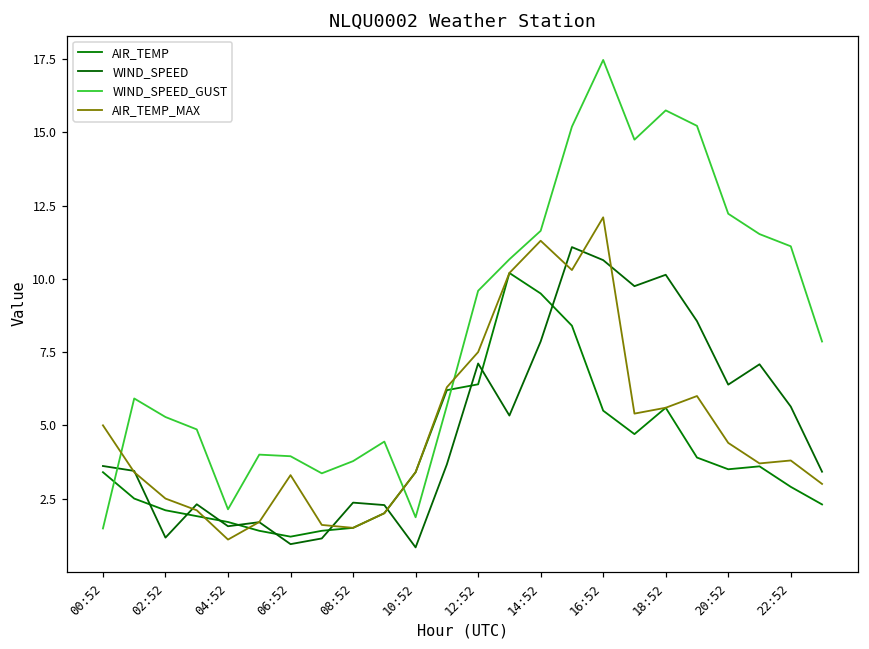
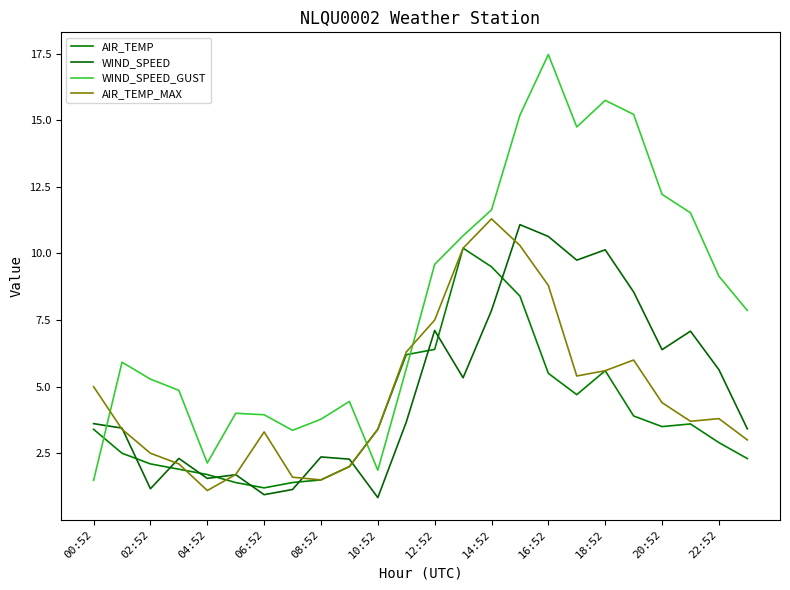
  {
    "WIND_SPEED_GUST": {
      "00:52": 1.5,
      "02:52": 5.3,
      "04:52": 2.1,
      "06:52": 3.9,
      "08:52": 3.8,
      "10:52": 1.9,
      "12:52": 9.6,
      "14:52": 11.6,
      "16:52": 17.5,
      "18:52": 15.8,
      "20:52": 12.2,
-     "22:52": 11.1
+     "22:52": 9.1
    },
    "AIR_TEMP_MAX": {
      "00:52": 5.0,
      "02:52": 2.5,
      "04:52": 1.1,
      "06:52": 3.3,
      "12:52": 7.5,
      "14:52": 11.3,
-     "16:52": 12.1,
+     "16:52": 8.8,
      "20:52": 4.4,
      "22:52": 3.8
    }
  }
